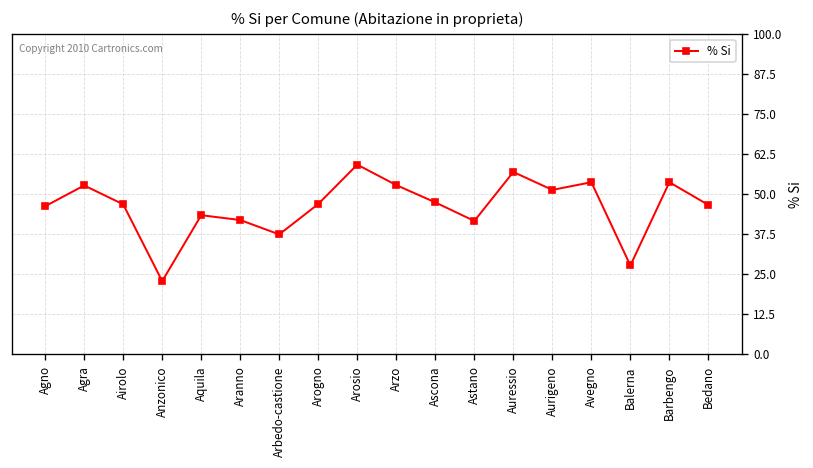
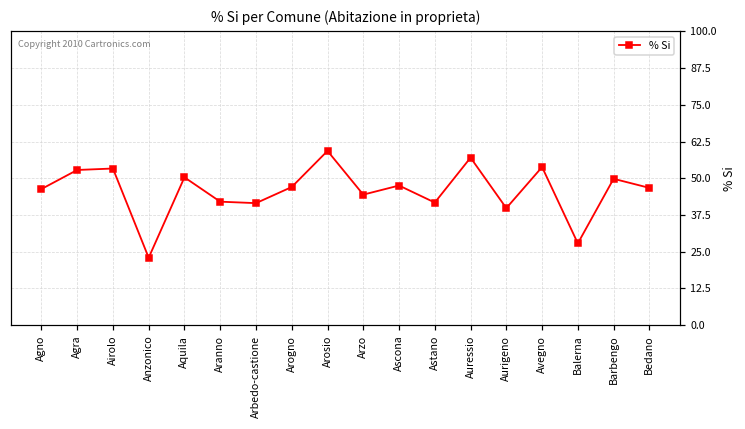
  {
    "Agno": 46,
    "Agra": 53,
-   "Airolo": 47,
+   "Airolo": 53,
    "Anzonico": 23,
-   "Aquila": 44,
+   "Aquila": 50,
    "Aranno": 42,
-   "Arbedo-castione": 38,
+   "Arbedo-castione": 42,
    "Arogno": 47,
    "Arosio": 59,
-   "Arzo": 53,
+   "Arzo": 44,
    "Ascona": 48,
    "Astano": 42,
    "Auressio": 57,
-   "Aurigeno": 51,
+   "Aurigeno": 40,
    "Avegno": 54,
    "Balerna": 28,
-   "Barbengo": 54,
+   "Barbengo": 50,
    "Bedano": 47
  }
